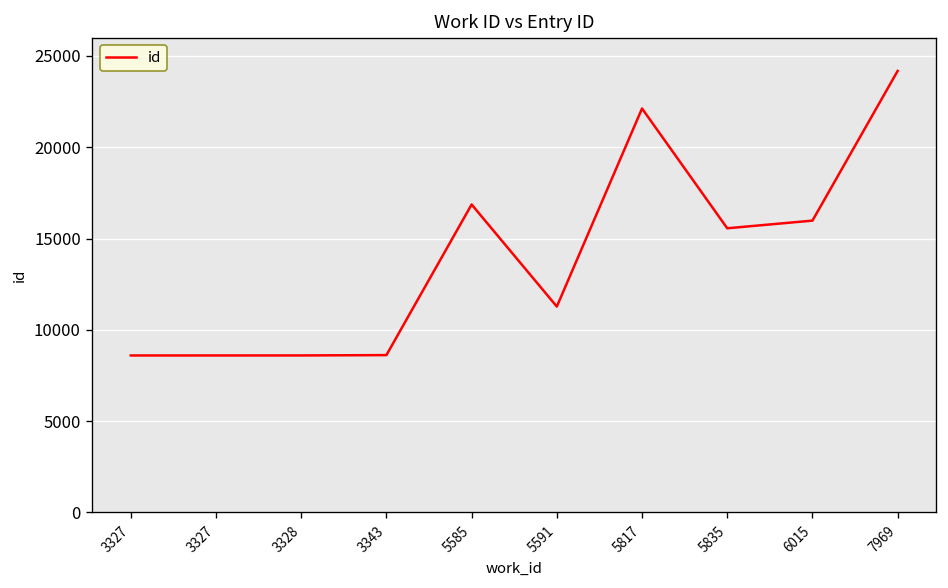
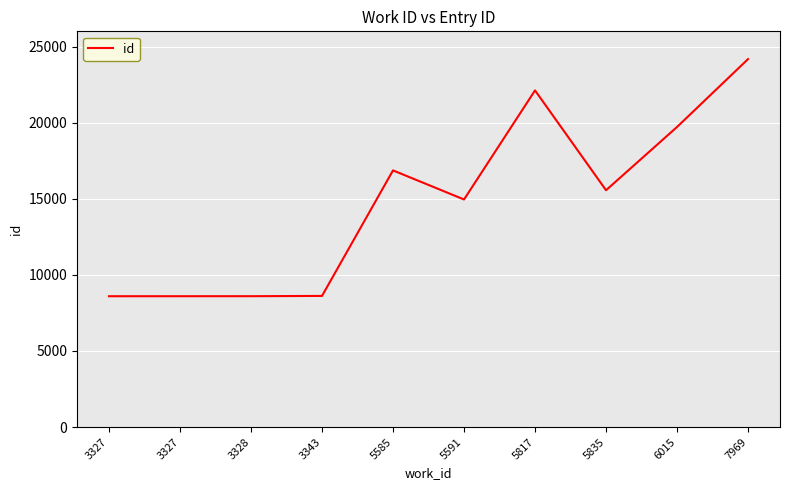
  {
    "3328": 8600,
    "3343": 8600,
    "5585": 16900,
-   "5591": 11300,
+   "5591": 15000,
    "5817": 22100,
    "5835": 15600,
-   "6015": 16000,
+   "6015": 19700,
    "7969": 24200
  }
